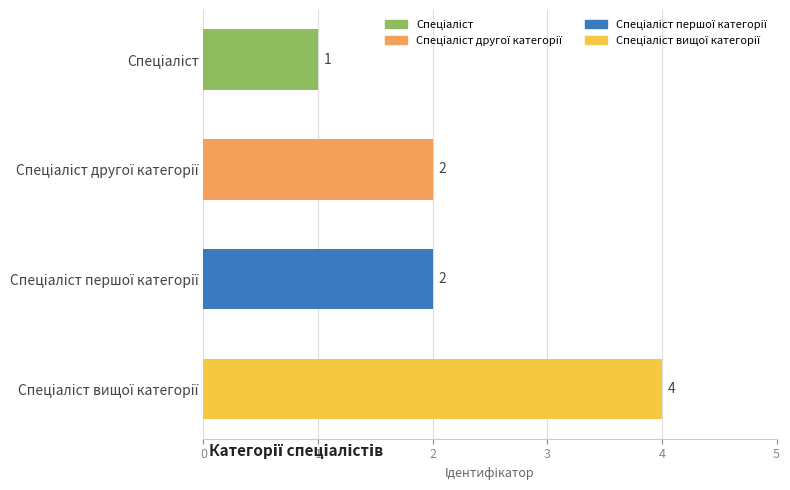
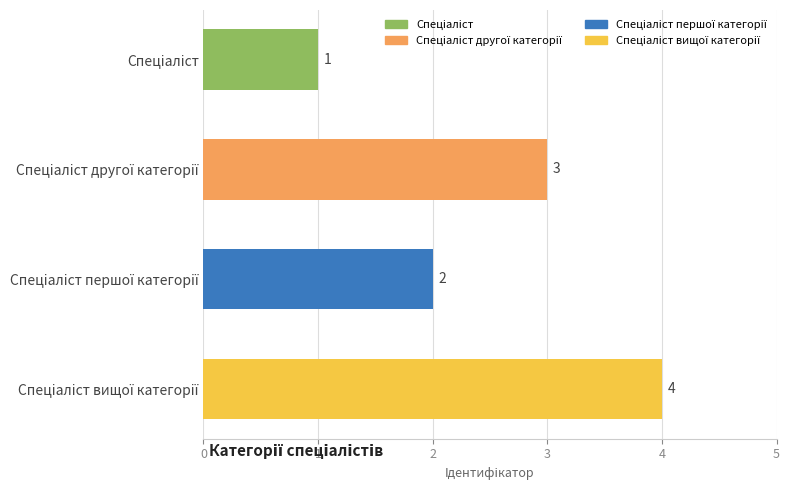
  {
    "Спеціаліст": 1,
-   "Спеціаліст другої категорії": 2,
+   "Спеціаліст другої категорії": 3,
    "Спеціаліст першої категорії": 2,
    "Спеціаліст вищої категорії": 4
  }
